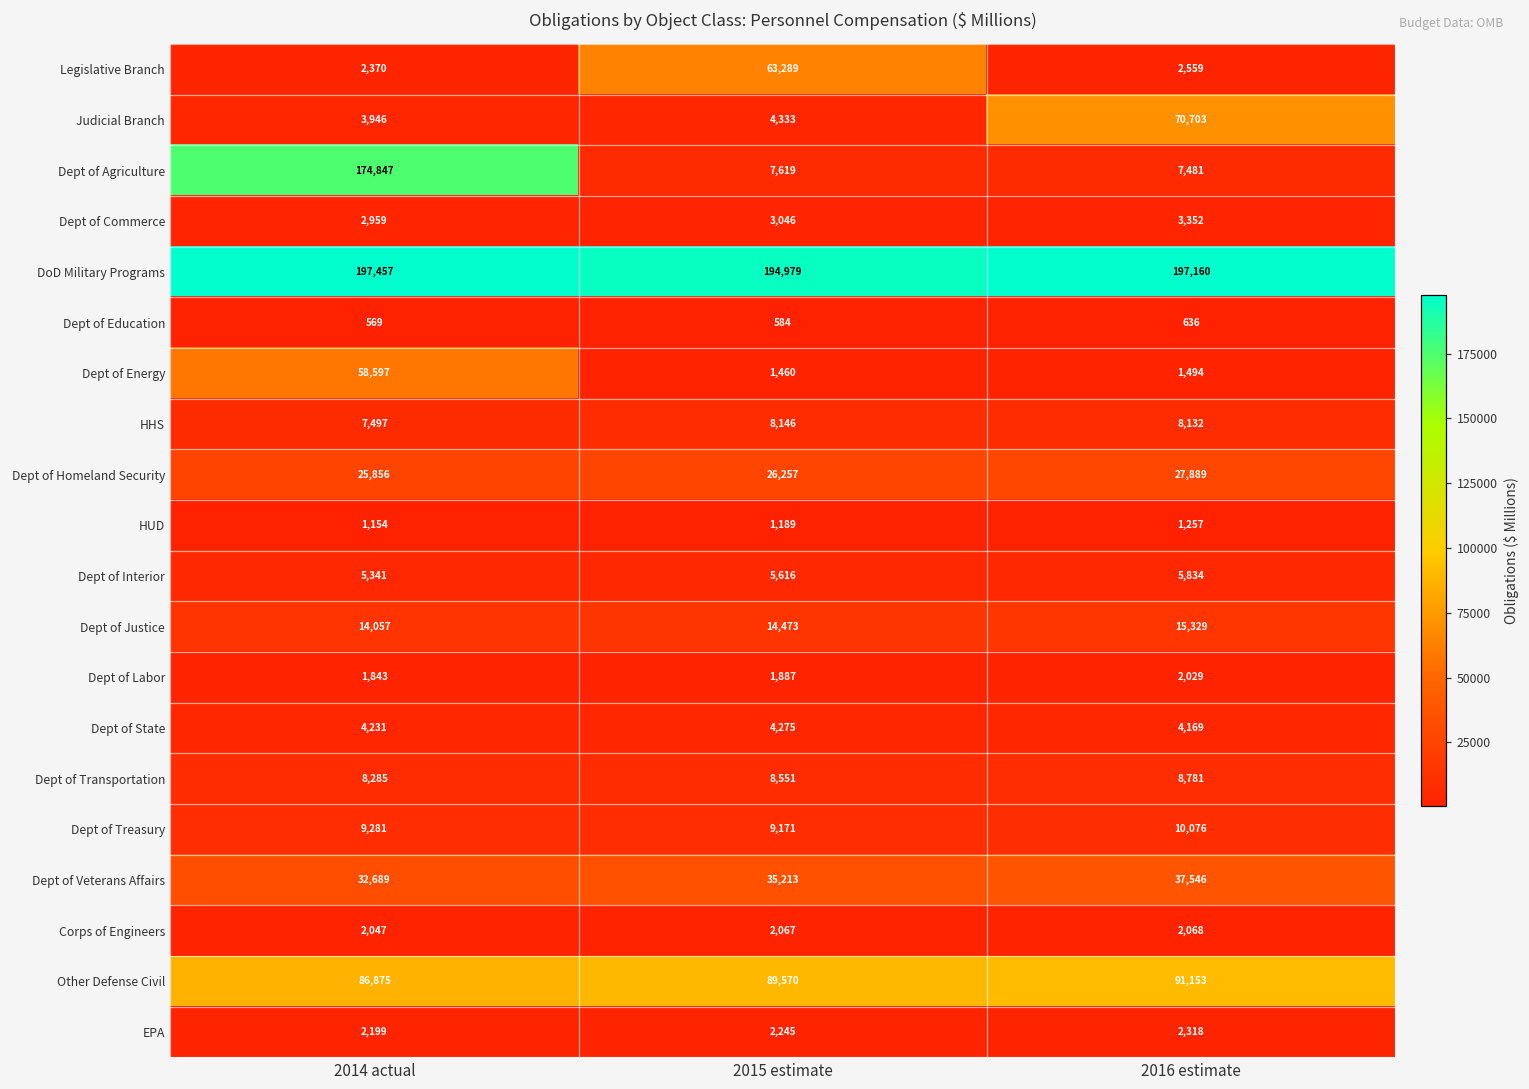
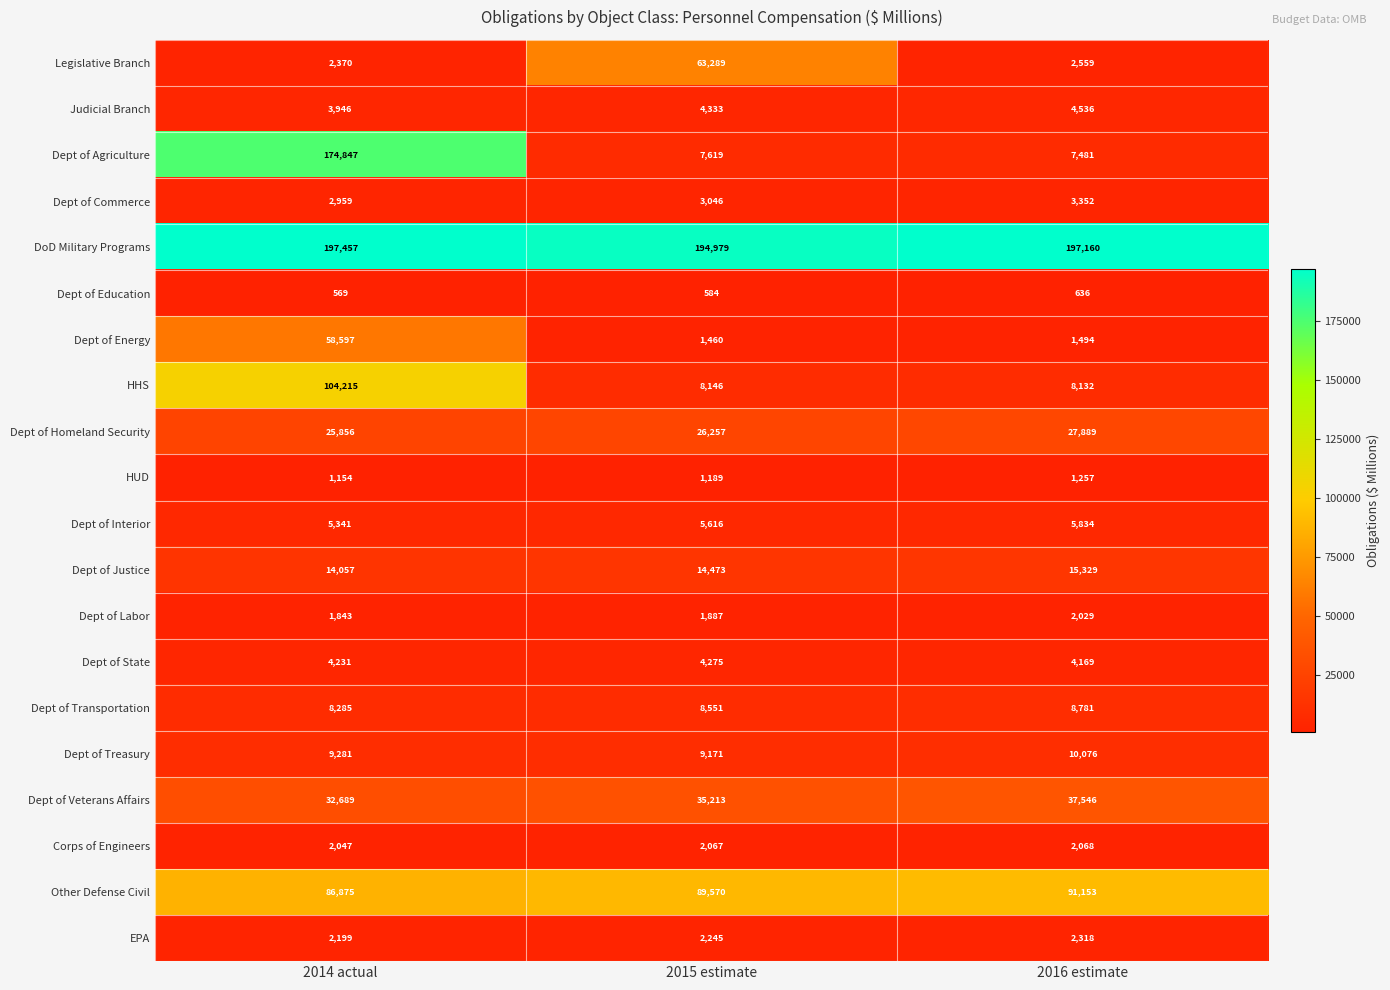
  {
    "Legislative Branch": {
      "2014 actual": "2,370",
      "2015 estimate": "63,289",
      "2016 estimate": "2,559"
    },
    "Judicial Branch": {
      "2014 actual": "3,946",
      "2015 estimate": "4,333",
-     "2016 estimate": "70,703"
+     "2016 estimate": "4,536"
    },
    "Dept of Agriculture": {
      "2014 actual": "174,847",
      "2015 estimate": "7,619",
      "2016 estimate": "7,481"
    },
    "Dept of Commerce": {
      "2014 actual": "2,959",
      "2015 estimate": "3,046",
      "2016 estimate": "3,352"
    },
    "DoD Military Programs": {
      "2014 actual": "197,457",
      "2015 estimate": "194,979",
      "2016 estimate": "197,160"
    },
    "Dept of Education": {
      "2014 actual": "569",
      "2015 estimate": "584",
      "2016 estimate": "636"
    },
    "Dept of Energy": {
      "2014 actual": "58,597",
      "2015 estimate": "1,460",
      "2016 estimate": "1,494"
    },
    "HHS": {
-     "2014 actual": "7,497",
+     "2014 actual": "104,215",
      "2015 estimate": "8,146",
      "2016 estimate": "8,132"
    },
    "Dept of Homeland Security": {
      "2014 actual": "25,856",
      "2015 estimate": "26,257",
      "2016 estimate": "27,889"
    },
    "HUD": {
      "2014 actual": "1,154",
      "2015 estimate": "1,189",
      "2016 estimate": "1,257"
    },
    "Dept of Interior": {
      "2014 actual": "5,341",
      "2015 estimate": "5,616",
      "2016 estimate": "5,834"
    },
    "Dept of Justice": {
      "2014 actual": "14,057",
      "2015 estimate": "14,473",
      "2016 estimate": "15,329"
    },
    "Dept of Labor": {
      "2014 actual": "1,843",
      "2015 estimate": "1,887",
      "2016 estimate": "2,029"
    },
    "Dept of State": {
      "2014 actual": "4,231",
      "2015 estimate": "4,275",
      "2016 estimate": "4,169"
    },
    "Dept of Transportation": {
      "2014 actual": "8,285",
      "2015 estimate": "8,551",
      "2016 estimate": "8,781"
    },
    "Dept of Treasury": {
      "2014 actual": "9,281",
      "2015 estimate": "9,171",
      "2016 estimate": "10,076"
    },
    "Dept of Veterans Affairs": {
      "2014 actual": "32,689",
      "2015 estimate": "35,213",
      "2016 estimate": "37,546"
    },
    "Corps of Engineers": {
      "2014 actual": "2,047",
      "2015 estimate": "2,067",
      "2016 estimate": "2,068"
    },
    "Other Defense Civil": {
      "2014 actual": "86,875",
      "2015 estimate": "89,570",
      "2016 estimate": "91,153"
    },
    "EPA": {
      "2014 actual": "2,199",
      "2015 estimate": "2,245",
      "2016 estimate": "2,318"
    }
  }
